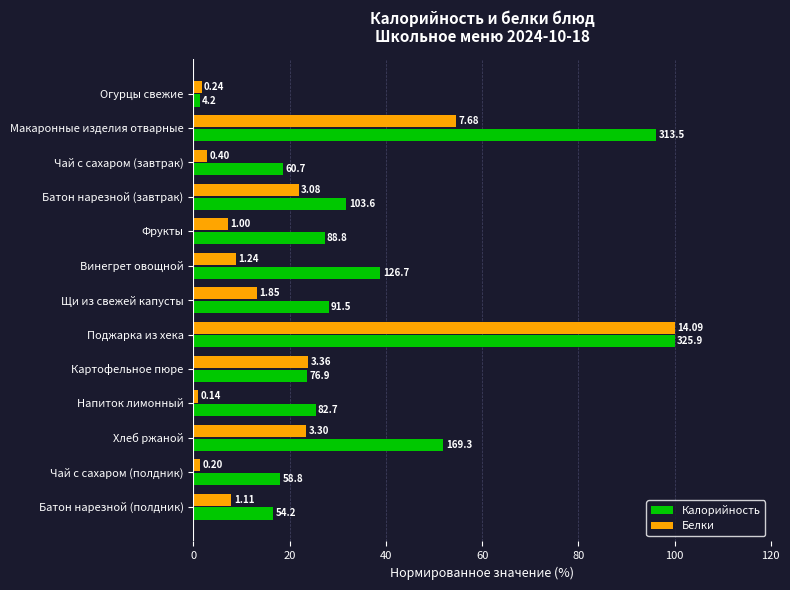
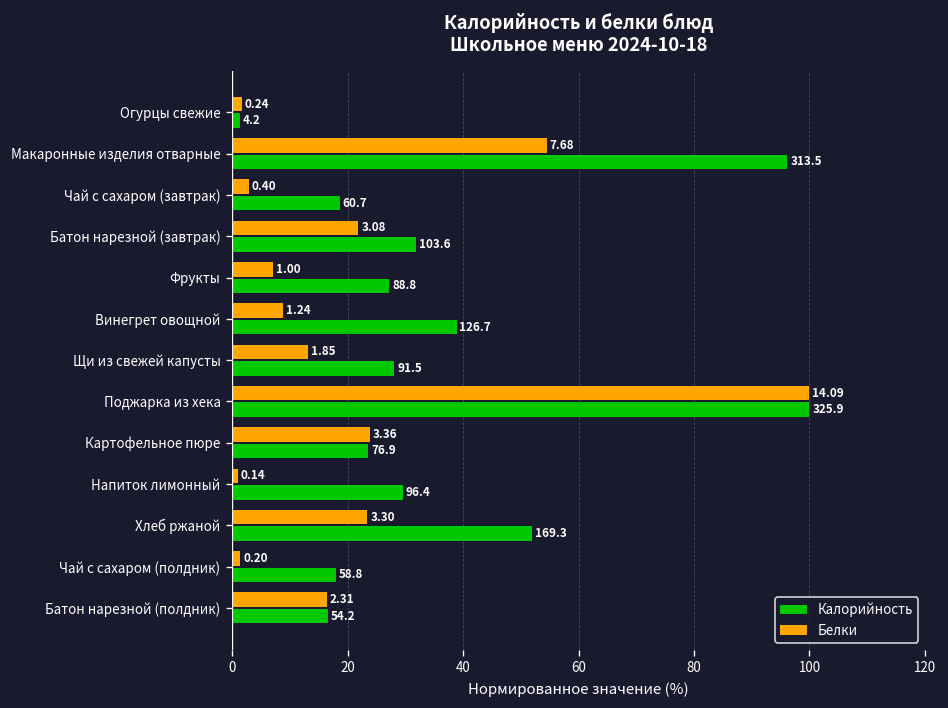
  {
    "Калорийность": {
-     "Напиток лимонный": 82.7
+     "Напиток лимонный": 96.4
    },
    "Белки": {
-     "Батон нарезной (полдник)": 1.11
+     "Батон нарезной (полдник)": 2.31
    }
  }
